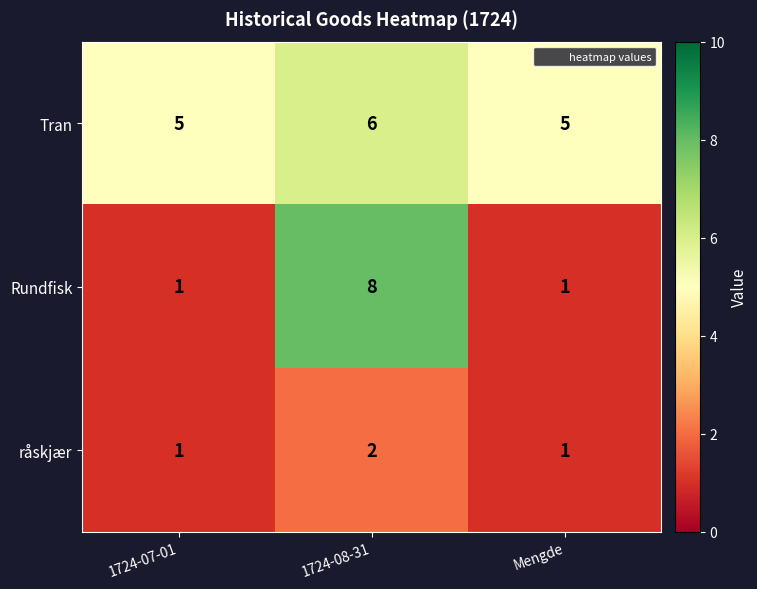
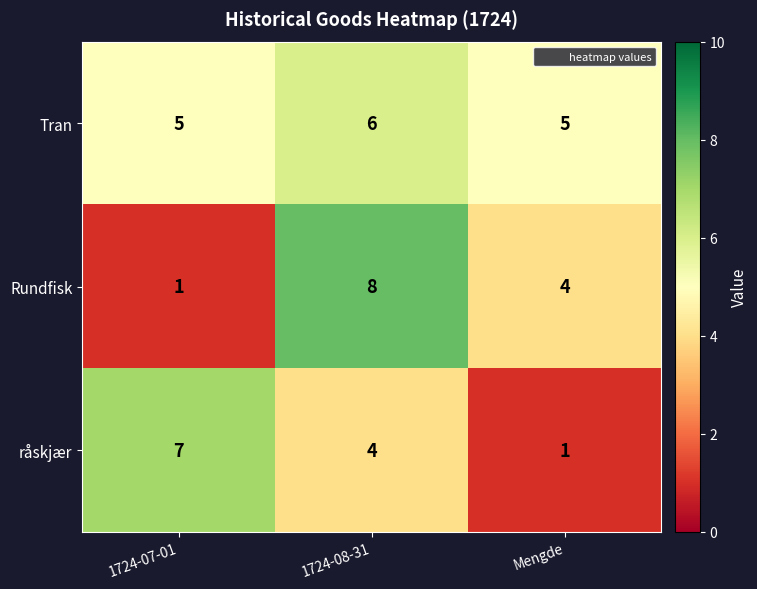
  {
    "Tran": {
      "1724-07-01": 5,
      "1724-08-31": 6,
      "Mengde": 5
    },
    "Rundfisk": {
      "1724-07-01": 1,
      "1724-08-31": 8,
-     "Mengde": 1
+     "Mengde": 4
    },
    "råskjær": {
-     "1724-07-01": 1,
-     "1724-08-31": 2,
+     "1724-07-01": 7,
+     "1724-08-31": 4,
      "Mengde": 1
    }
  }
